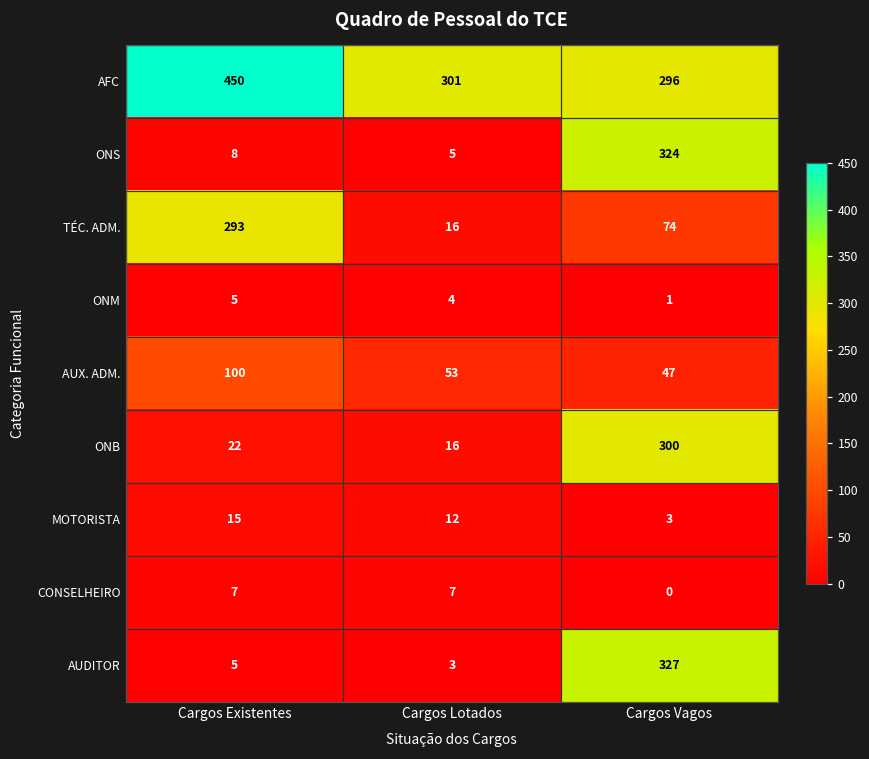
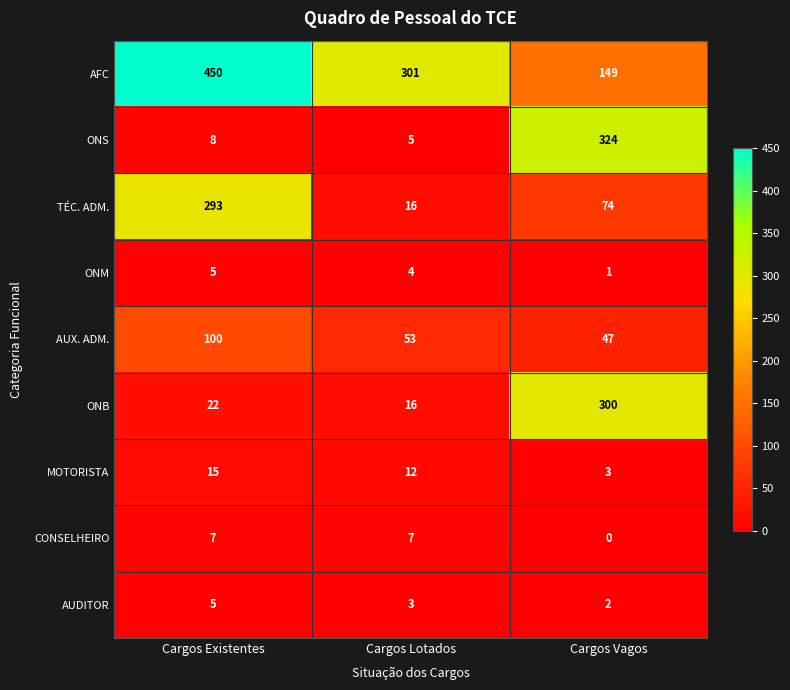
  {
    "AFC": {
      "Cargos Existentes": 450,
      "Cargos Lotados": 301,
-     "Cargos Vagos": 296
+     "Cargos Vagos": 149
    },
    "ONS": {
      "Cargos Existentes": 8,
      "Cargos Lotados": 5,
      "Cargos Vagos": 324
    },
    "TÉC. ADM.": {
      "Cargos Existentes": 293,
      "Cargos Lotados": 16,
      "Cargos Vagos": 74
    },
    "ONM": {
      "Cargos Existentes": 5,
      "Cargos Lotados": 4,
      "Cargos Vagos": 1
    },
    "AUX. ADM.": {
      "Cargos Existentes": 100,
      "Cargos Lotados": 53,
      "Cargos Vagos": 47
    },
    "ONB": {
      "Cargos Existentes": 22,
      "Cargos Lotados": 16,
      "Cargos Vagos": 300
    },
    "MOTORISTA": {
      "Cargos Existentes": 15,
      "Cargos Lotados": 12,
      "Cargos Vagos": 3
    },
    "CONSELHEIRO": {
      "Cargos Existentes": 7,
      "Cargos Lotados": 7,
      "Cargos Vagos": 0
    },
    "AUDITOR": {
      "Cargos Existentes": 5,
      "Cargos Lotados": 3,
-     "Cargos Vagos": 327
+     "Cargos Vagos": 2
    }
  }
